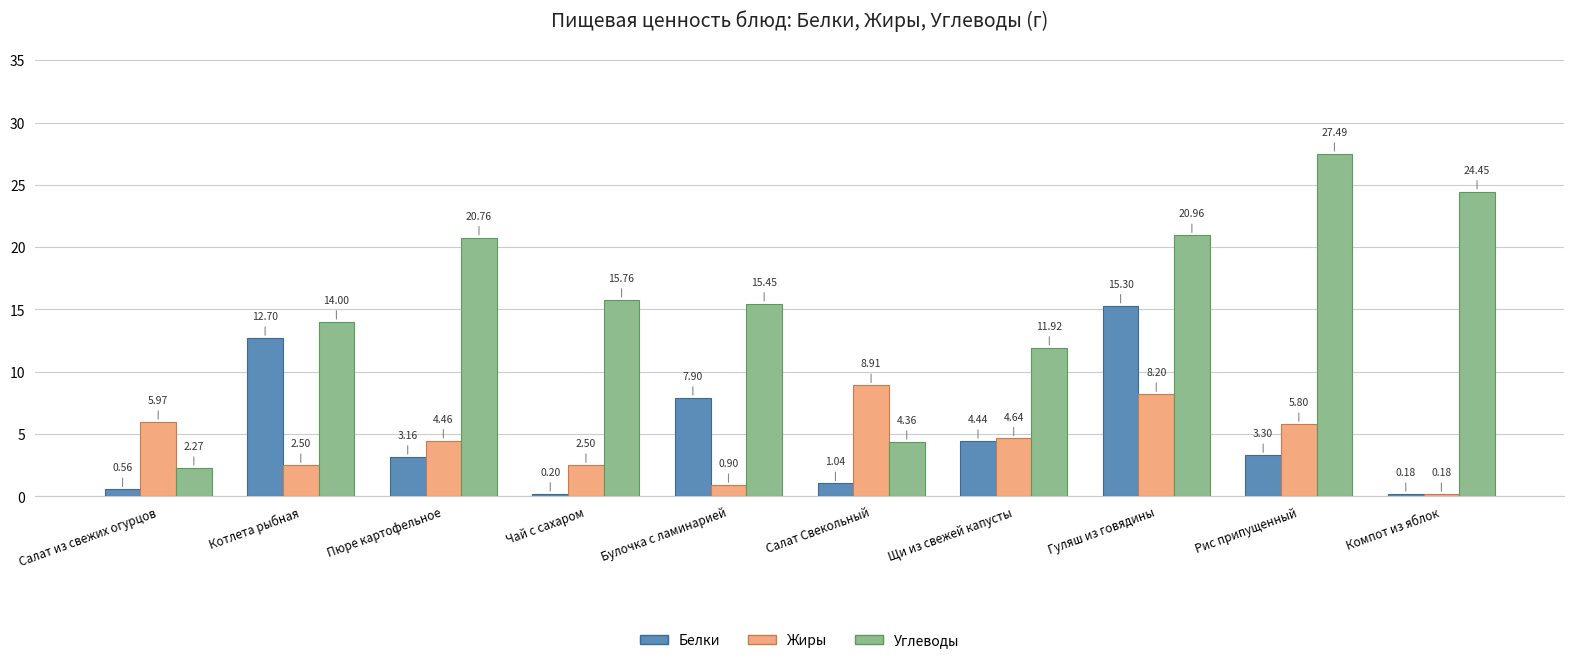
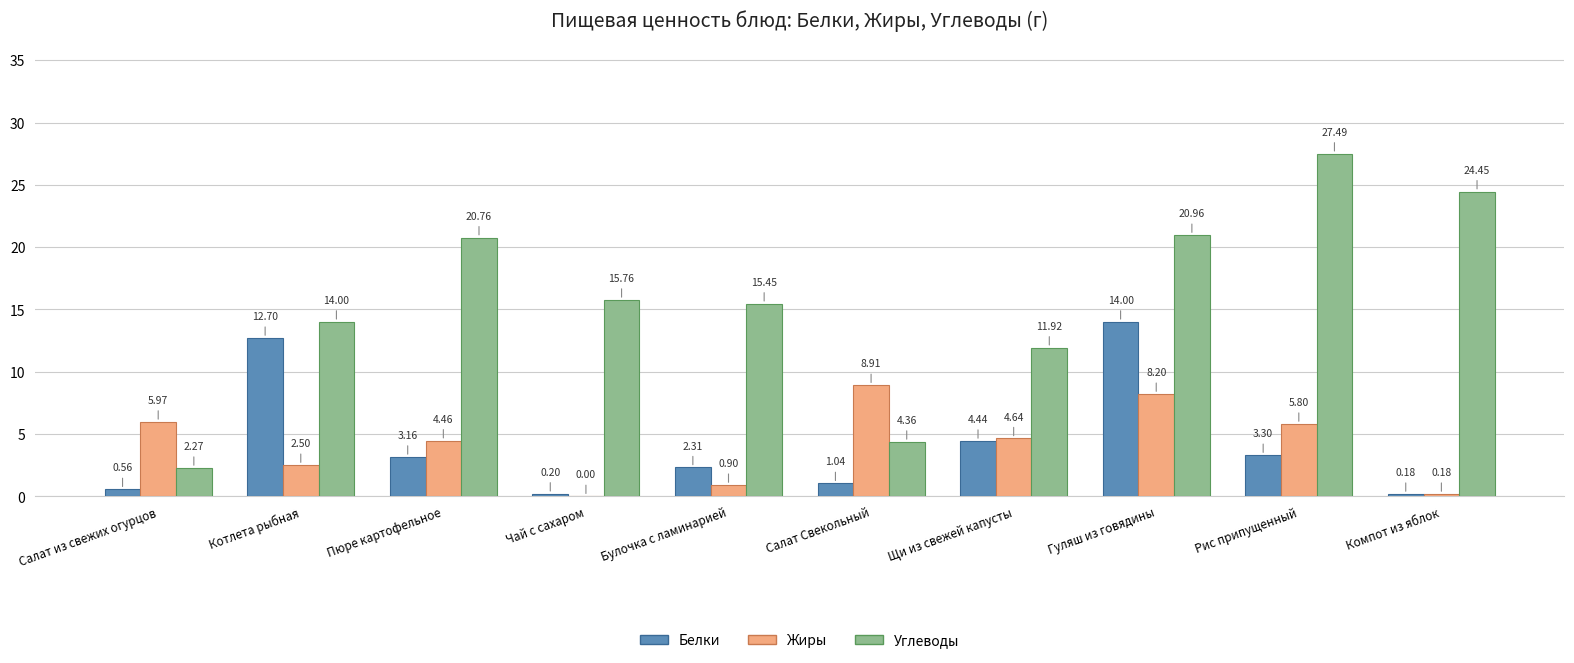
  {
    "Белки": {
      "Салат из свежих огурцов": 0.56,
      "Котлета рыбная": 12.70,
      "Пюре картофельное": 3.16,
      "Чай с сахаром": 0.20,
-     "Булочка с ламинарией": 7.90,
+     "Булочка с ламинарией": 2.31,
      "Салат Свекольный": 1.04,
      "Щи из свежей капусты": 4.44,
-     "Гуляш из говядины": 15.30,
+     "Гуляш из говядины": 14.00,
      "Рис припущенный": 3.30,
      "Компот из яблок": 0.18
    },
    "Жиры": {
      "Салат из свежих огурцов": 5.97,
      "Котлета рыбная": 2.50,
      "Пюре картофельное": 4.46,
-     "Чай с сахаром": 2.50,
+     "Чай с сахаром": 0.00,
      "Булочка с ламинарией": 0.90,
      "Салат Свекольный": 8.91,
      "Щи из свежей капусты": 4.64,
      "Гуляш из говядины": 8.20,
      "Рис припущенный": 5.80,
      "Компот из яблок": 0.18
    },
    "Углеводы": {
      "Салат из свежих огурцов": 2.27,
      "Котлета рыбная": 14.00,
      "Пюре картофельное": 20.76,
      "Чай с сахаром": 15.76,
      "Булочка с ламинарией": 15.45,
      "Салат Свекольный": 4.36,
      "Щи из свежей капусты": 11.92,
      "Гуляш из говядины": 20.96,
      "Рис припущенный": 27.49,
      "Компот из яблок": 24.45
    }
  }
